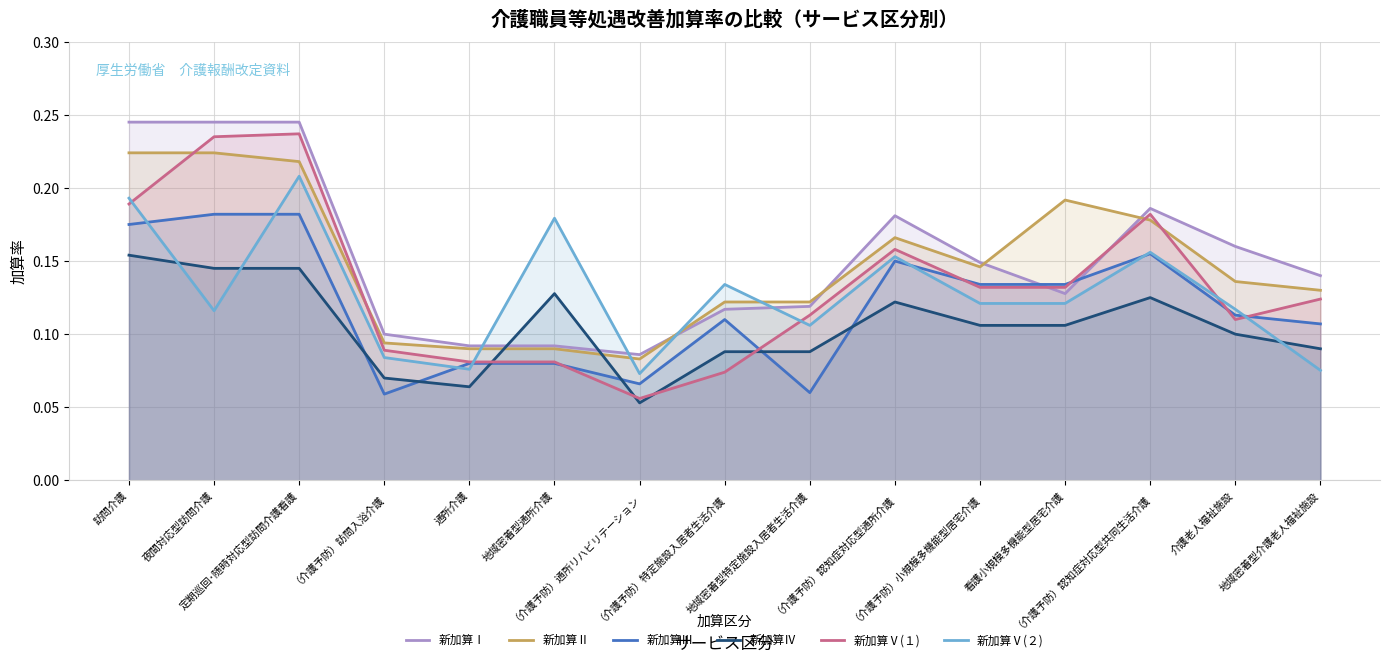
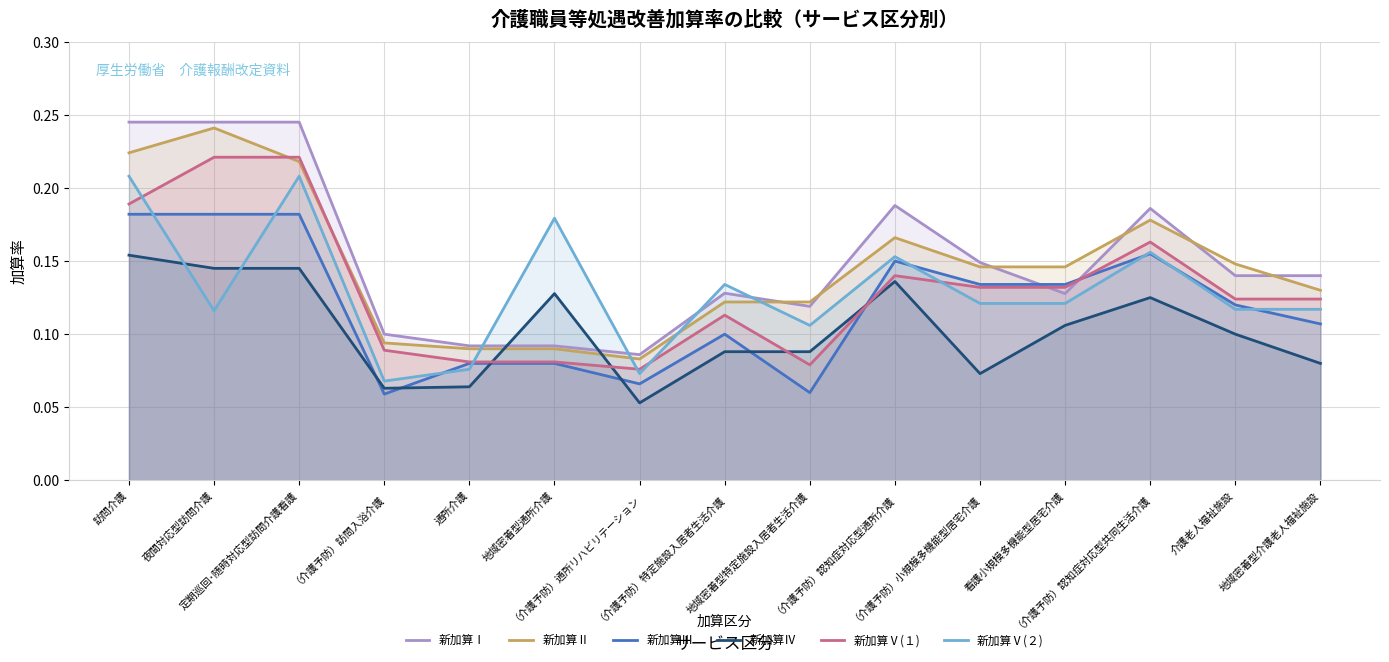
  {
    "新加算Ⅰ": {
      "訪問介護": 0.245,
      "夜間対応型訪問介護": 0.245,
      "定期巡回･随時対応型訪問介護看護": 0.245,
      "（介護予防）訪問入浴介護": 0.100,
      "通所介護": 0.092,
      "地域密着型通所介護": 0.092,
      "（介護予防）通所リハビリテーション": 0.086,
-     "（介護予防）特定施設入居者生活介護": 0.117,
+     "（介護予防）特定施設入居者生活介護": 0.128,
      "地域密着型特定施設入居者生活介護": 0.119,
-     "（介護予防）認知症対応型通所介護": 0.181,
+     "（介護予防）認知症対応型通所介護": 0.188,
      "（介護予防）小規模多機能型居宅介護": 0.149,
      "看護小規模多機能型居宅介護": 0.128,
      "（介護予防）認知症対応型共同生活介護": 0.186,
-     "介護老人福祉施設": 0.16,
+     "介護老人福祉施設": 0.14,
      "地域密着型介護老人福祉施設": 0.140
    },
    "新加算Ⅱ": {
      "訪問介護": 0.224,
-     "夜間対応型訪問介護": 0.224,
+     "夜間対応型訪問介護": 0.241,
      "定期巡回･随時対応型訪問介護看護": 0.218,
      "（介護予防）訪問入浴介護": 0.094,
      "通所介護": 0.090,
      "地域密着型通所介護": 0.090,
      "（介護予防）通所リハビリテーション": 0.083,
      "（介護予防）特定施設入居者生活介護": 0.122,
      "地域密着型特定施設入居者生活介護": 0.122,
      "（介護予防）認知症対応型通所介護": 0.166,
      "（介護予防）小規模多機能型居宅介護": 0.146,
-     "看護小規模多機能型居宅介護": 0.192,
+     "看護小規模多機能型居宅介護": 0.146,
      "（介護予防）認知症対応型共同生活介護": 0.178,
-     "介護老人福祉施設": 0.136,
+     "介護老人福祉施設": 0.148,
      "地域密着型介護老人福祉施設": 0.130
    },
    "新加算Ⅲ": {
-     "訪問介護": 0.175,
+     "訪問介護": 0.182,
      "夜間対応型訪問介護": 0.182,
      "定期巡回･随時対応型訪問介護看護": 0.182,
      "（介護予防）訪問入浴介護": 0.059,
      "（介護予防）通所リハビリテーション": 0.066,
-     "（介護予防）特定施設入居者生活介護": 0.11,
+     "（介護予防）特定施設入居者生活介護": 0.10,
      "地域密着型特定施設入居者生活介護": 0.060,
      "（介護予防）認知症対応型通所介護": 0.150,
      "（介護予防）小規模多機能型居宅介護": 0.134,
      "看護小規模多機能型居宅介護": 0.134,
-     "介護老人福祉施設": 0.113,
+     "介護老人福祉施設": 0.120,
      "地域密着型介護老人福祉施設": 0.107
    },
    "新加算Ⅳ": {
      "訪問介護": 0.154,
      "夜間対応型訪問介護": 0.145,
      "定期巡回･随時対応型訪問介護看護": 0.145,
-     "（介護予防）訪問入浴介護": 0.070,
+     "（介護予防）訪問入浴介護": 0.063,
      "通所介護": 0.064,
      "地域密着型通所介護": 0.128,
      "（介護予防）通所リハビリテーション": 0.053,
      "（介護予防）特定施設入居者生活介護": 0.088,
      "地域密着型特定施設入居者生活介護": 0.088,
-     "（介護予防）認知症対応型通所介護": 0.122,
-     "（介護予防）小規模多機能型居宅介護": 0.106,
+     "（介護予防）認知症対応型通所介護": 0.136,
+     "（介護予防）小規模多機能型居宅介護": 0.073,
      "看護小規模多機能型居宅介護": 0.106,
      "（介護予防）認知症対応型共同生活介護": 0.125,
      "介護老人福祉施設": 0.100,
-     "地域密着型介護老人福祉施設": 0.09
+     "地域密着型介護老人福祉施設": 0.08
    },
    "新加算Ⅴ(１)": {
      "訪問介護": 0.189,
-     "夜間対応型訪問介護": 0.235,
-     "定期巡回･随時対応型訪問介護看護": 0.237,
+     "夜間対応型訪問介護": 0.221,
+     "定期巡回･随時対応型訪問介護看護": 0.221,
      "（介護予防）訪問入浴介護": 0.089,
-     "（介護予防）通所リハビリテーション": 0.056,
-     "（介護予防）特定施設入居者生活介護": 0.074,
-     "地域密着型特定施設入居者生活介護": 0.113,
-     "（介護予防）認知症対応型通所介護": 0.158,
+     "（介護予防）通所リハビリテーション": 0.076,
+     "（介護予防）特定施設入居者生活介護": 0.113,
+     "地域密着型特定施設入居者生活介護": 0.079,
+     "（介護予防）認知症対応型通所介護": 0.140,
      "（介護予防）小規模多機能型居宅介護": 0.132,
      "看護小規模多機能型居宅介護": 0.132,
-     "（介護予防）認知症対応型共同生活介護": 0.182,
-     "介護老人福祉施設": 0.110,
+     "（介護予防）認知症対応型共同生活介護": 0.163,
+     "介護老人福祉施設": 0.124,
      "地域密着型介護老人福祉施設": 0.124
    },
    "新加算Ⅴ(２)": {
-     "訪問介護": 0.193,
+     "訪問介護": 0.208,
      "夜間対応型訪問介護": 0.116,
      "定期巡回･随時対応型訪問介護看護": 0.208,
-     "（介護予防）訪問入浴介護": 0.084,
+     "（介護予防）訪問入浴介護": 0.068,
      "通所介護": 0.076,
      "地域密着型通所介護": 0.179,
      "（介護予防）通所リハビリテーション": 0.073,
      "（介護予防）特定施設入居者生活介護": 0.134,
      "地域密着型特定施設入居者生活介護": 0.106,
      "（介護予防）認知症対応型通所介護": 0.153,
      "（介護予防）小規模多機能型居宅介護": 0.121,
      "看護小規模多機能型居宅介護": 0.121,
      "介護老人福祉施設": 0.117,
-     "地域密着型介護老人福祉施設": 0.075
+     "地域密着型介護老人福祉施設": 0.117
    }
  }
